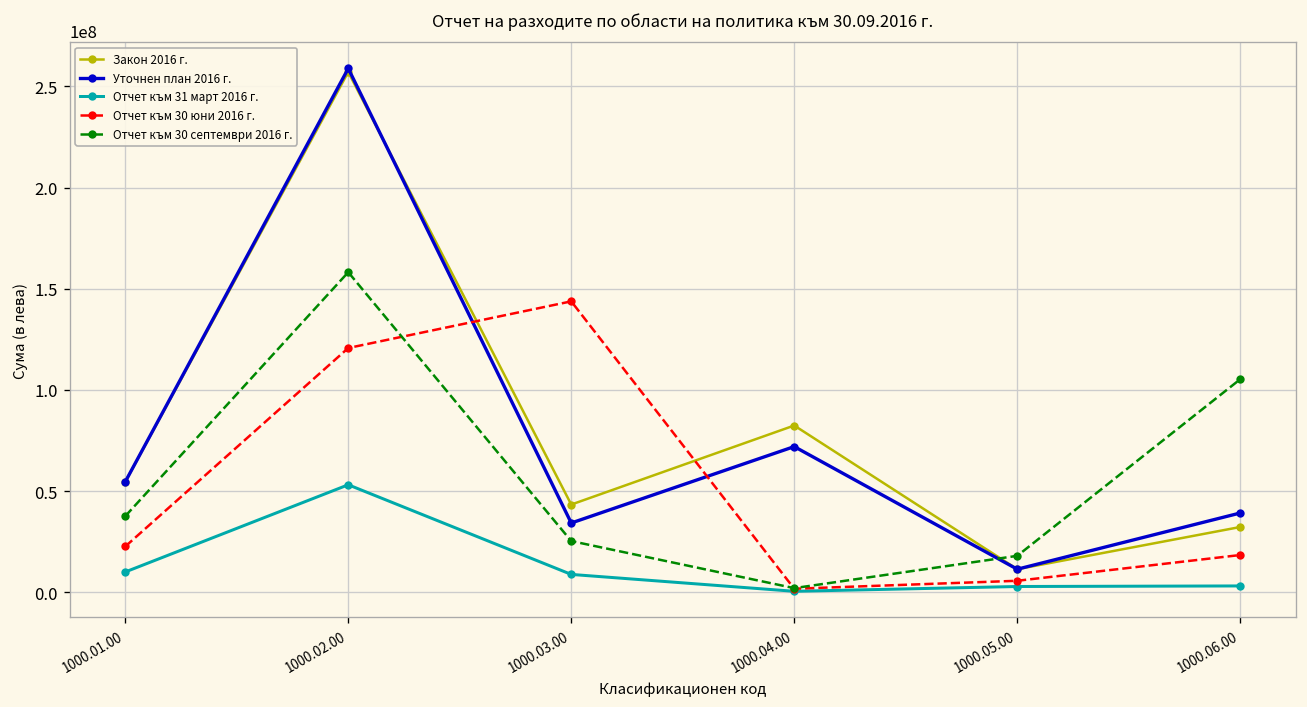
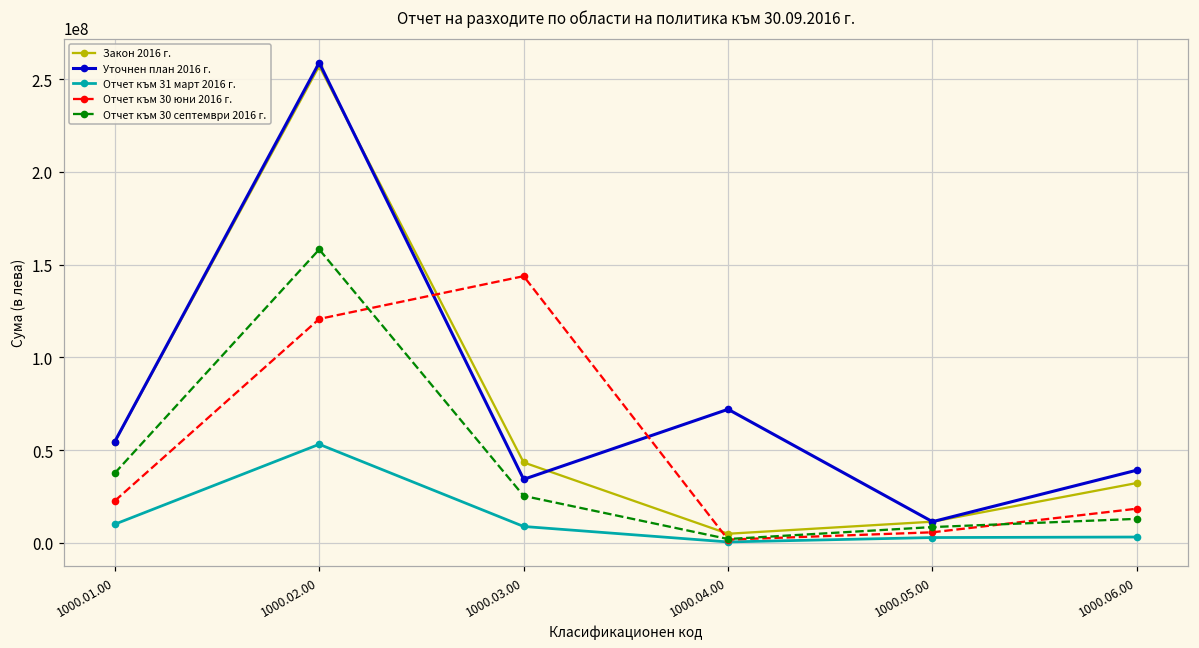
  {
    "Закон 2016 г.": {
      "1000.02.00": 257000000,
      "1000.03.00": 43000000,
-     "1000.04.00": 82000000,
+     "1000.04.00": 5000000,
      "1000.06.00": 32000000
    },
    "Уточнен план 2016 г.": {
      "1000.02.00": 259000000,
      "1000.03.00": 34000000,
      "1000.04.00": 72000000,
      "1000.06.00": 39000000
    },
    "Отчет към 31 март 2016 г.": {
      "1000.01.00": 10000000,
      "1000.02.00": 53000000,
      "1000.03.00": 9000000,
      "1000.05.00": 3000000,
      "1000.06.00": 3000000
    },
    "Отчет към 30 юни 2016 г.": {
      "1000.01.00": 23000000,
      "1000.02.00": 121000000,
      "1000.03.00": 144000000,
      "1000.05.00": 6000000,
      "1000.06.00": 18000000
    },
    "Отчет към 30 септември 2016 г.": {
      "1000.01.00": 38000000,
      "1000.02.00": 158000000,
      "1000.03.00": 25000000,
-     "1000.05.00": 18000000,
-     "1000.06.00": 105000000
+     "1000.05.00": 8000000,
+     "1000.06.00": 13000000
    }
  }
